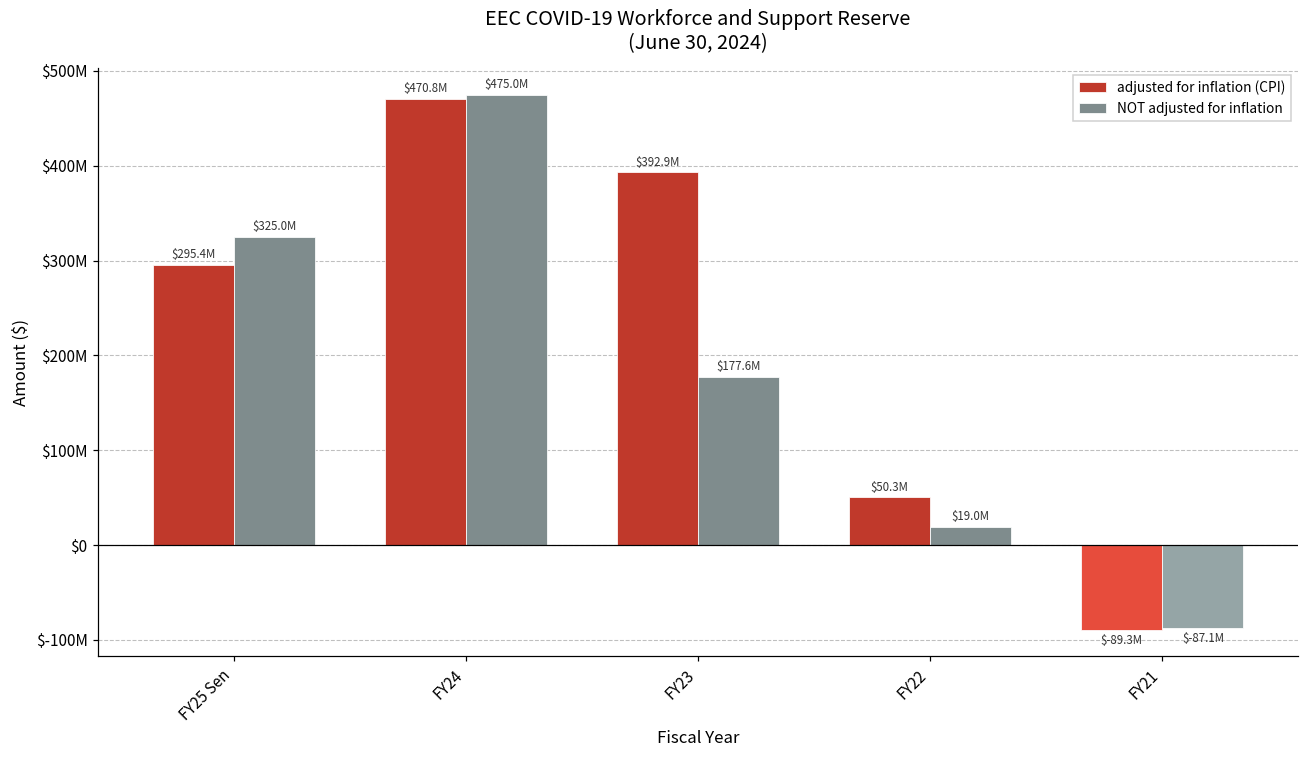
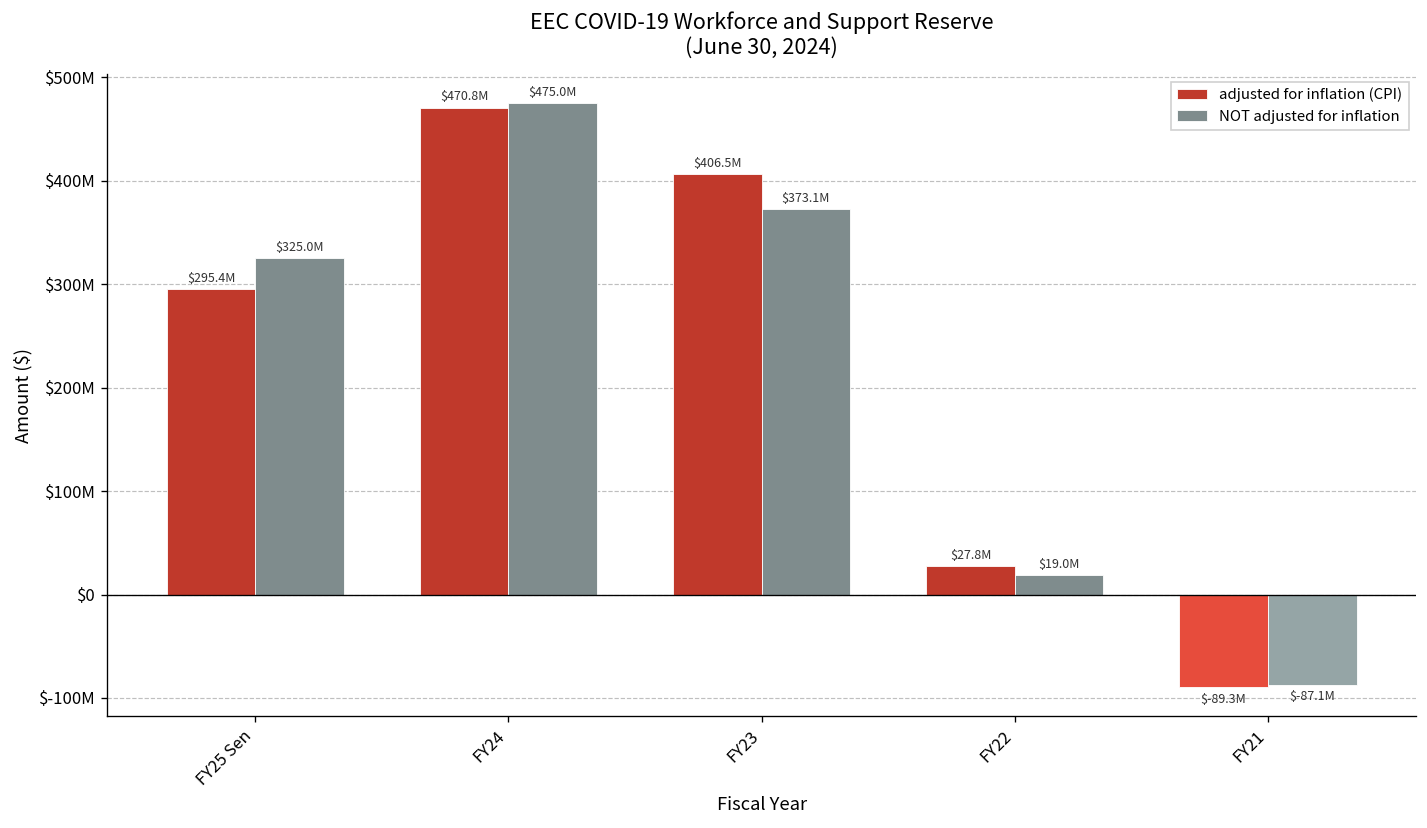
  {
    "adjusted for inflation (CPI)": {
      "FY25 Sen": "$295.4M",
      "FY24": "$470.8M",
-     "FY23": "$392.9M",
-     "FY22": "$50.3M",
+     "FY23": "$406.5M",
+     "FY22": "$27.8M",
      "FY21": "$-89.3M"
    },
    "NOT adjusted for inflation": {
      "FY25 Sen": "$325.0M",
      "FY24": "$475.0M",
-     "FY23": "$177.6M",
+     "FY23": "$373.1M",
      "FY22": "$19.0M",
      "FY21": "$-87.1M"
    }
  }
